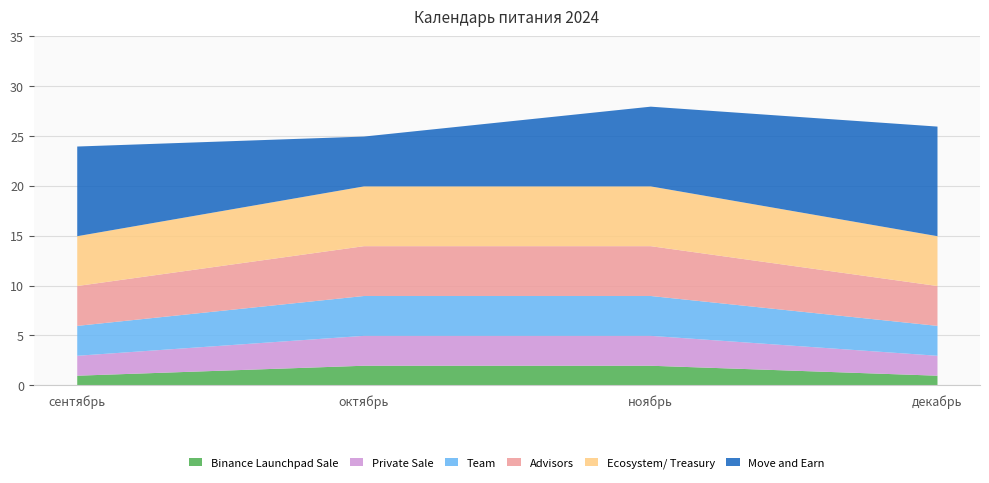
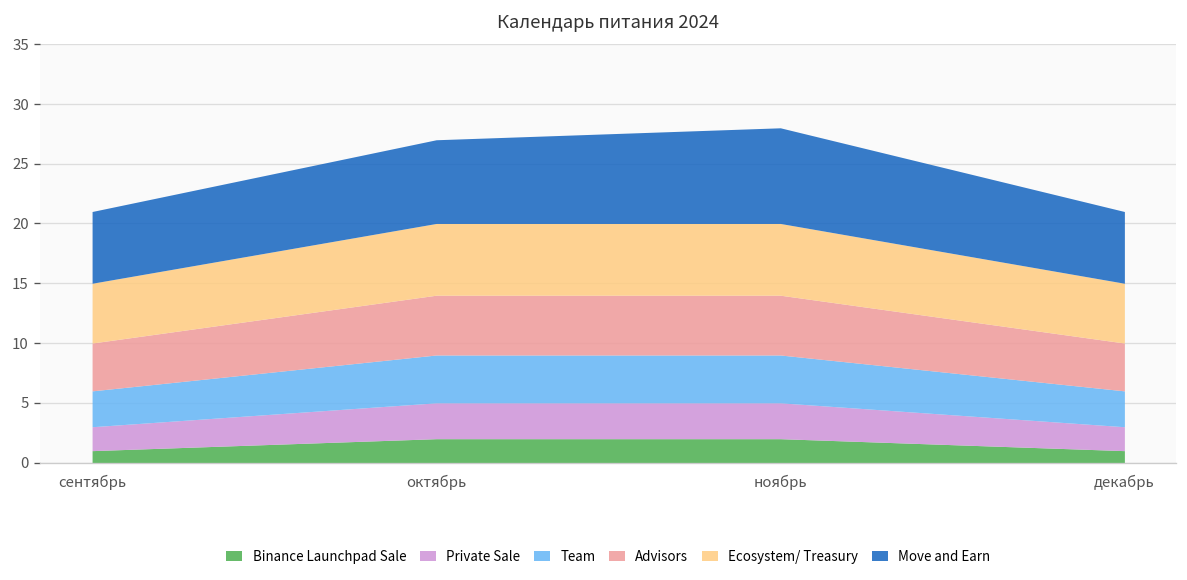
  {
    "Binance Launchpad Sale": {
      "сентябрь": 1,
      "октябрь": 2,
      "ноябрь": 2,
      "декабрь": 1
    },
    "Move and Earn": {
-     "сентябрь": 9,
-     "октябрь": 5,
+     "сентябрь": 6,
+     "октябрь": 7,
      "ноябрь": 8,
-     "декабрь": 11
+     "декабрь": 6
    }
  }
